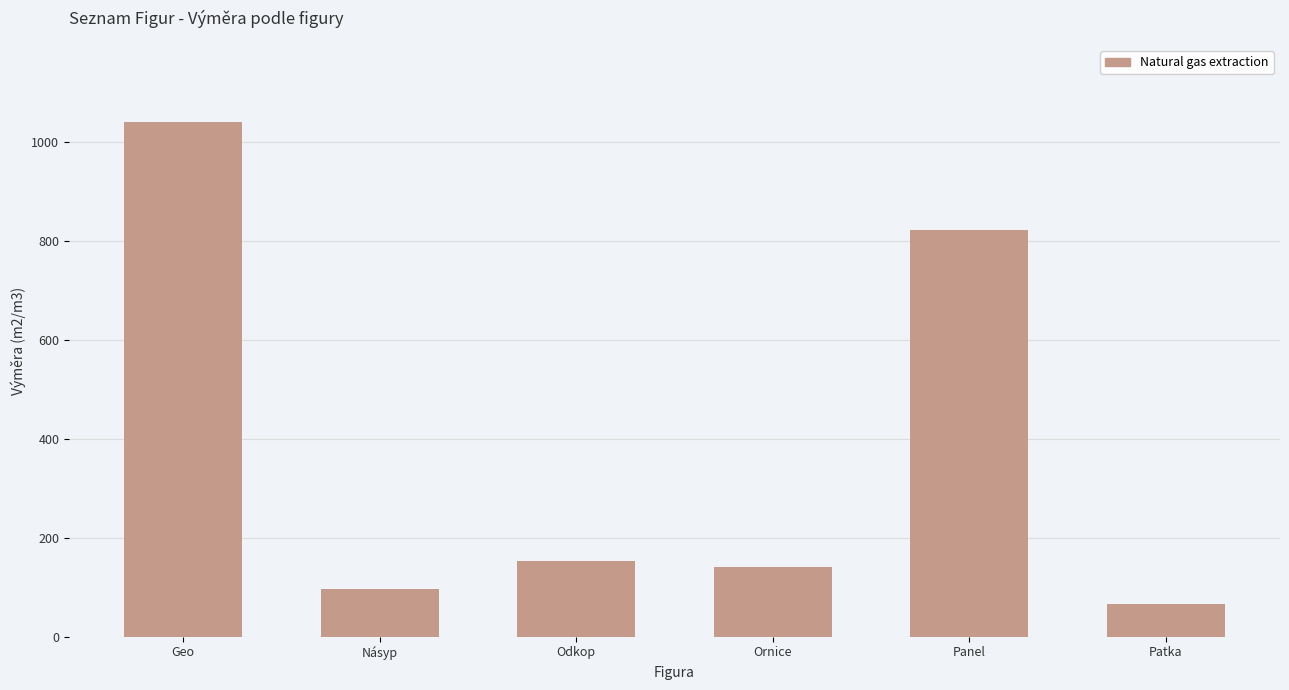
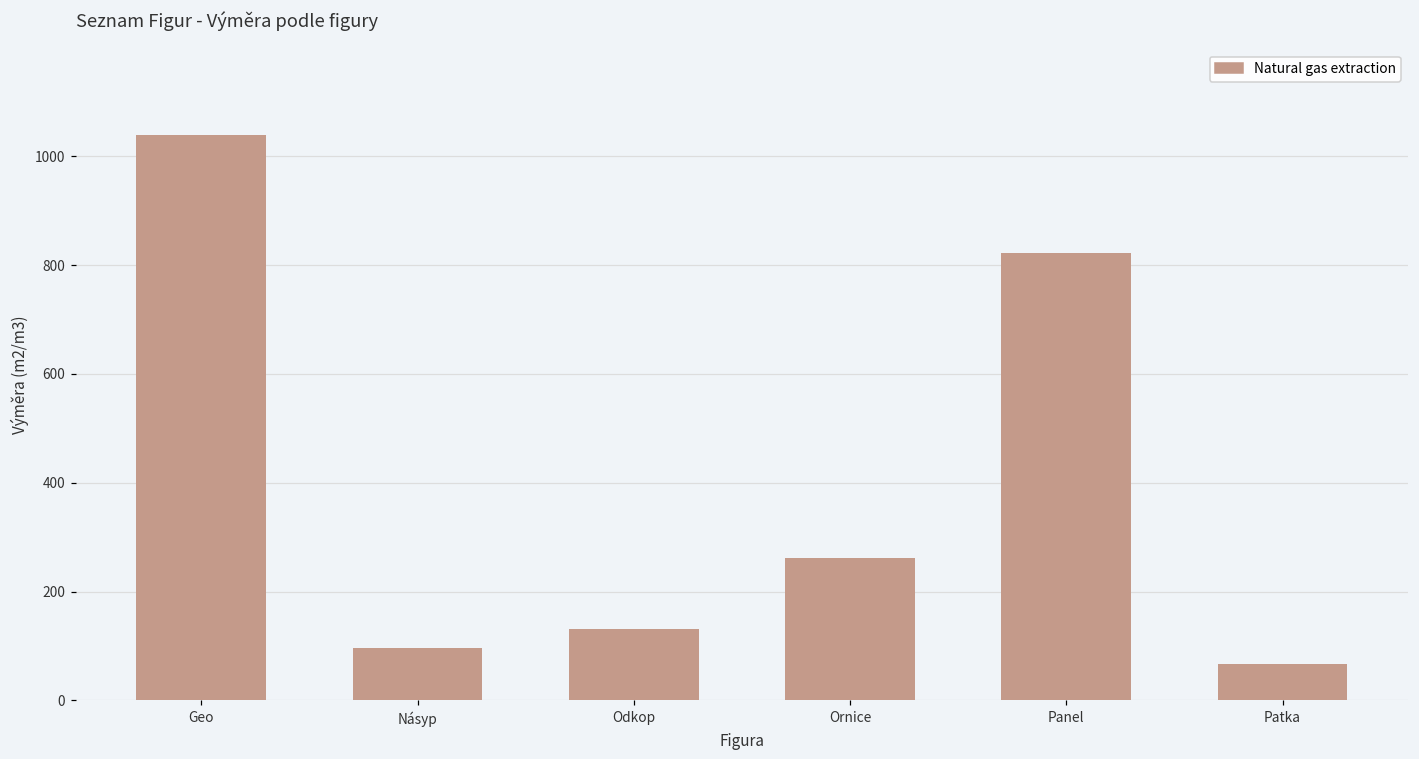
  {
    "Geo": 1040,
    "Násyp": 100,
-   "Odkop": 150,
-   "Ornice": 140,
+   "Odkop": 130,
+   "Ornice": 260,
    "Panel": 820,
    "Patka": 70
  }
